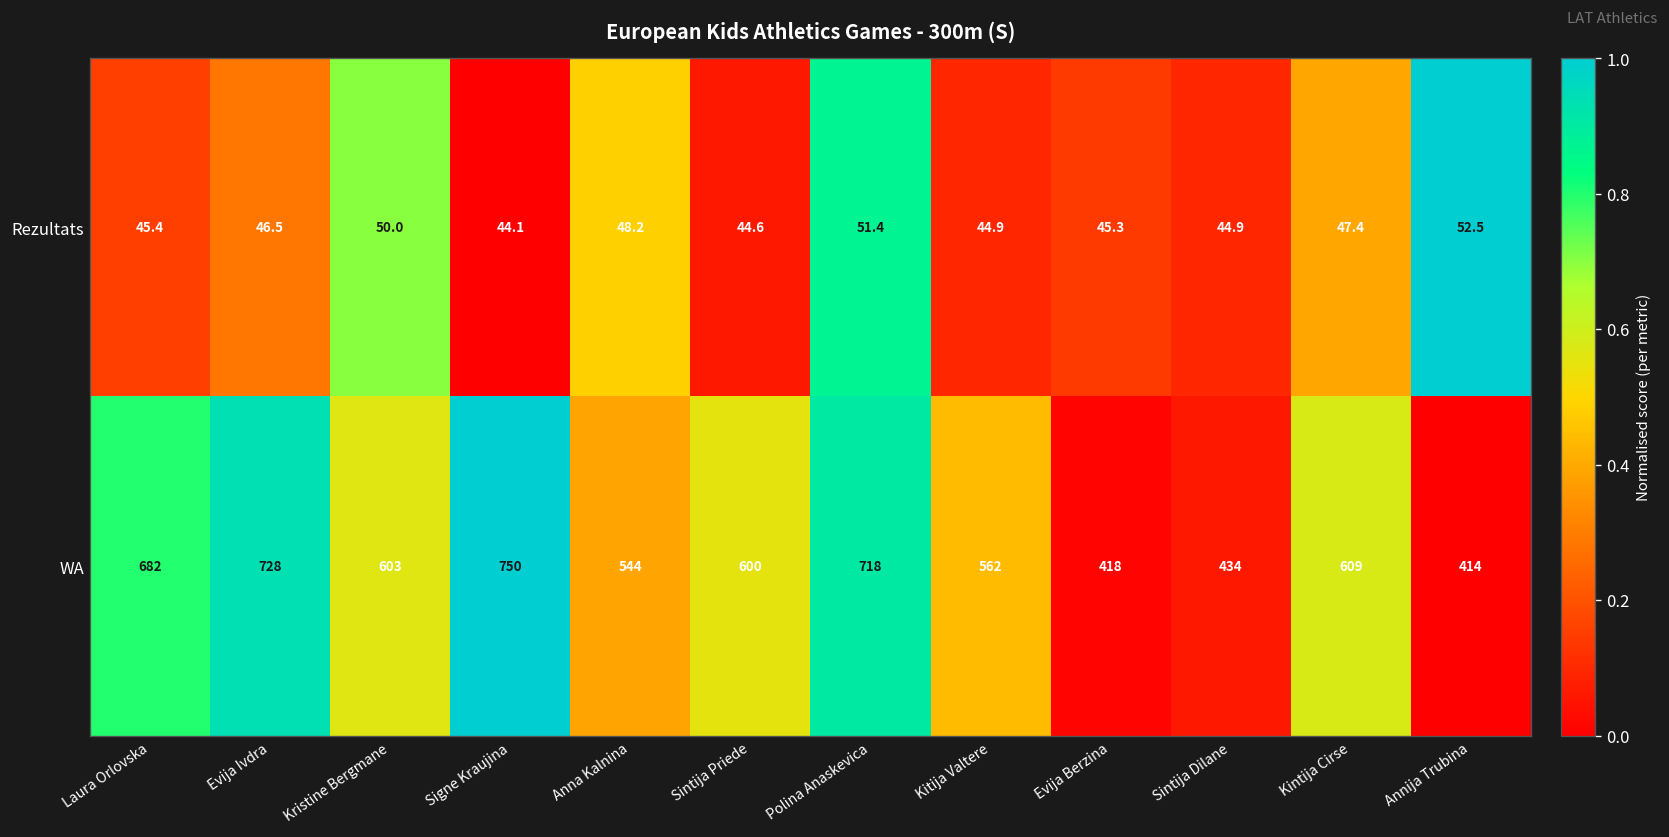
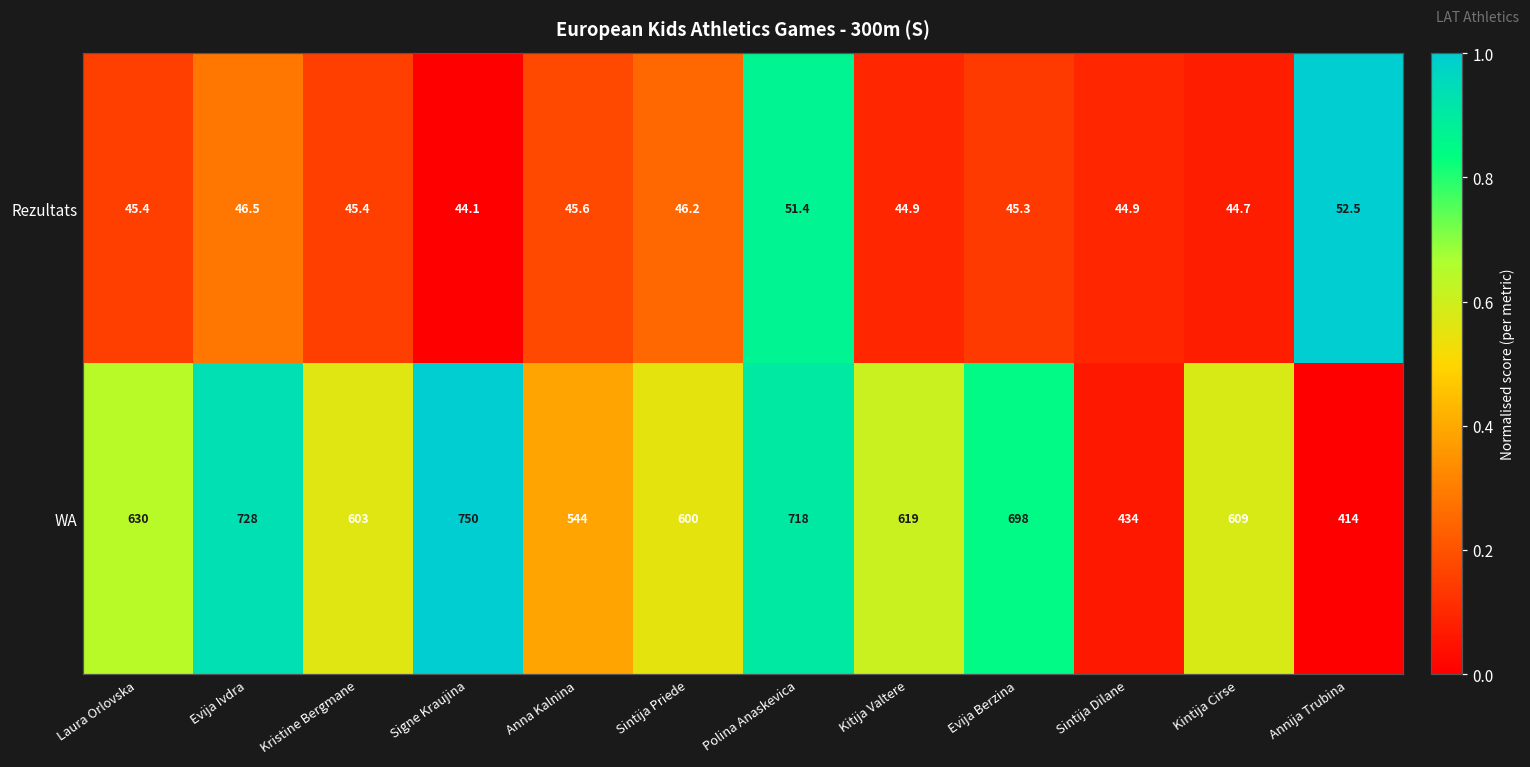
  {
    "Rezultats": {
      "Laura Orlovska": 45.4,
      "Evija Ivdra": 46.5,
-     "Kristine Bergmane": 50.0,
+     "Kristine Bergmane": 45.4,
      "Signe Kraujina": 44.1,
-     "Anna Kalnina": 48.2,
-     "Sintija Priede": 44.6,
+     "Anna Kalnina": 45.6,
+     "Sintija Priede": 46.2,
      "Polina Anaskevica": 51.4,
      "Kitija Valtere": 44.9,
      "Evija Berzina": 45.3,
      "Sintija Dilane": 44.9,
-     "Kintija Cirse": 47.4,
+     "Kintija Cirse": 44.7,
      "Annija Trubina": 52.5
    },
    "WA": {
-     "Laura Orlovska": 682,
+     "Laura Orlovska": 630,
      "Evija Ivdra": 728,
      "Kristine Bergmane": 603,
      "Signe Kraujina": 750,
      "Anna Kalnina": 544,
      "Sintija Priede": 600,
      "Polina Anaskevica": 718,
-     "Kitija Valtere": 562,
-     "Evija Berzina": 418,
+     "Kitija Valtere": 619,
+     "Evija Berzina": 698,
      "Sintija Dilane": 434,
      "Kintija Cirse": 609,
      "Annija Trubina": 414
    }
  }
